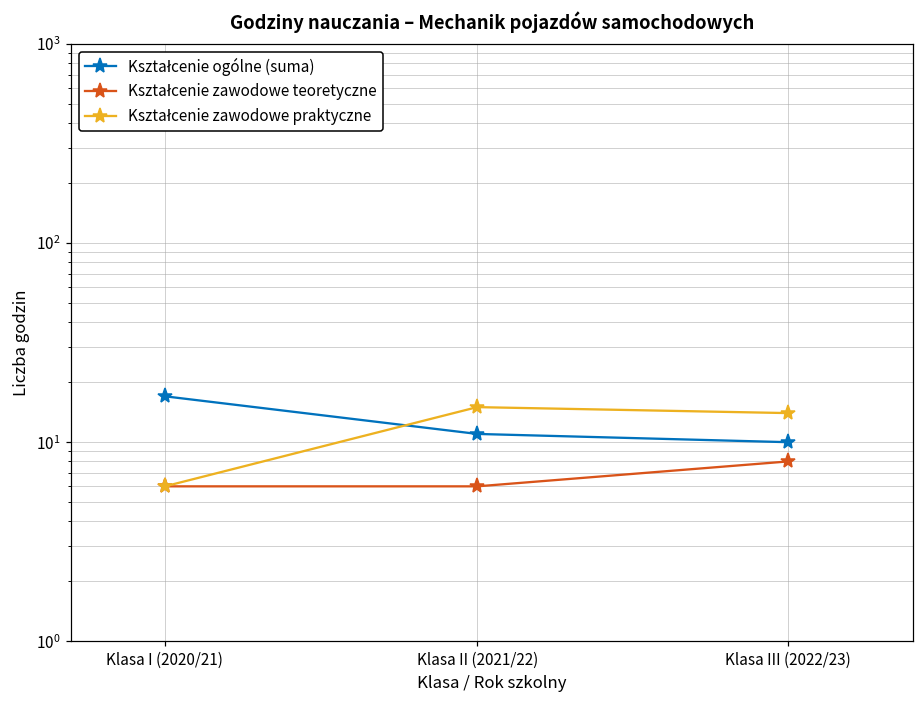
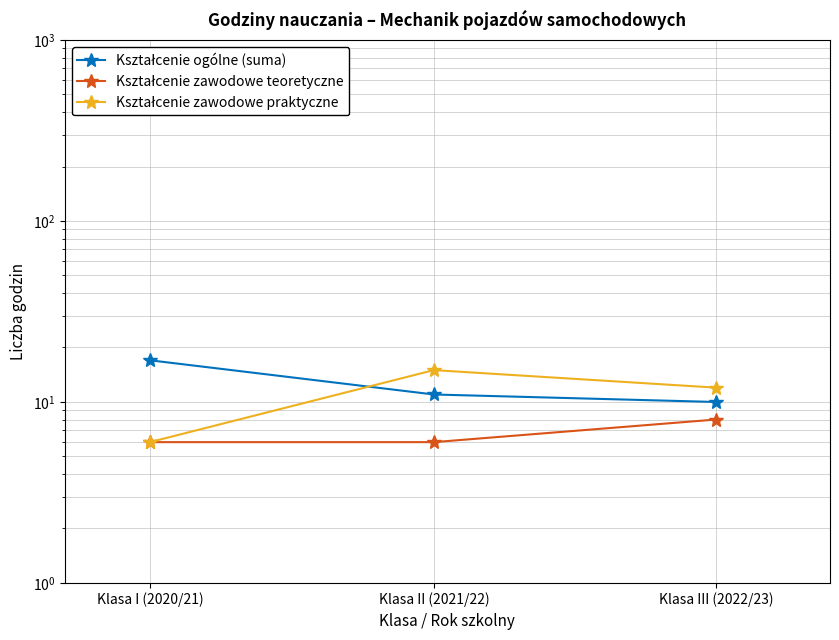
  {
    "Kształcenie ogólne (suma)": {
      "Klasa I (2020/21)": 17,
      "Klasa II (2021/22)": 11,
      "Klasa III (2022/23)": 10
    },
    "Kształcenie zawodowe teoretyczne": {
      "Klasa II (2021/22)": 6,
      "Klasa III (2022/23)": 8
    },
    "Kształcenie zawodowe praktyczne": {
      "Klasa II (2021/22)": 15,
-     "Klasa III (2022/23)": 14
+     "Klasa III (2022/23)": 12
    }
  }
